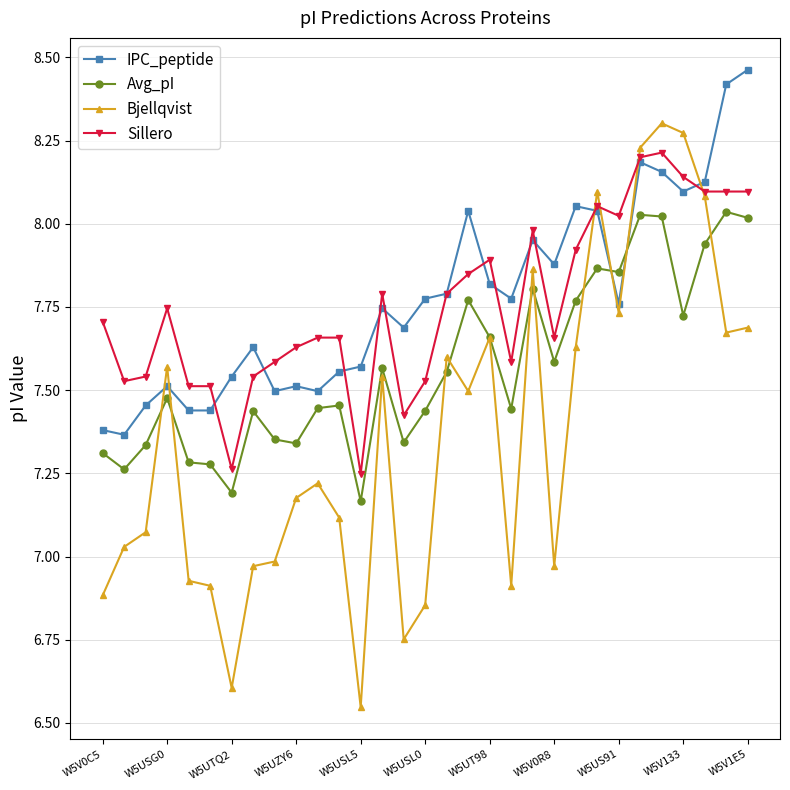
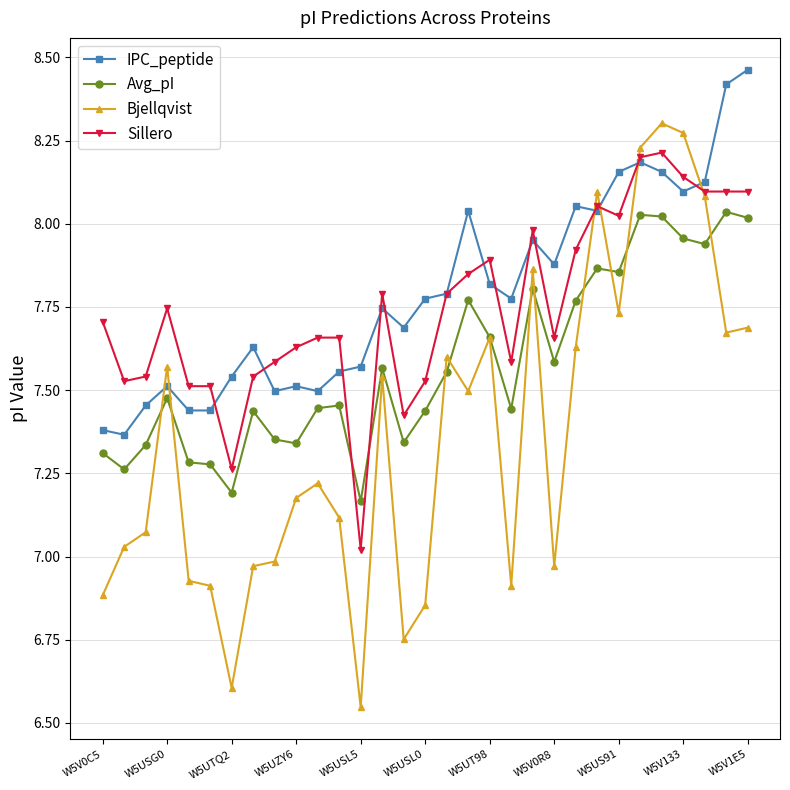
  {
    "IPC_peptide": {
      "W5V0C5": 7.38,
      "W5USG0": 7.51,
      "W5UTQ2": 7.54,
      "W5UZY6": 7.51,
      "W5USL5": 7.57,
      "W5USL0": 7.78,
      "W5UT98": 7.82,
      "W5V0R8": 7.88,
-     "W5US91": 7.76,
+     "W5US91": 8.16,
      "W5V133": 8.10,
      "W5V1E5": 8.46
    },
    "Avg_pI": {
      "W5V0C5": 7.31,
      "W5USG0": 7.48,
      "W5UTQ2": 7.19,
      "W5UZY6": 7.34,
      "W5USL5": 7.17,
      "W5USL0": 7.44,
      "W5V0R8": 7.59,
      "W5US91": 7.86,
-     "W5V133": 7.72,
+     "W5V133": 7.96,
      "W5V1E5": 8.02
    },
    "Bjellqvist": {
      "W5V0C5": 6.88,
      "W5USG0": 7.57,
      "W5UTQ2": 6.61,
      "W5UZY6": 7.18,
      "W5USL5": 6.55,
      "W5USL0": 6.85,
      "W5V0R8": 6.97,
      "W5US91": 7.73,
      "W5V133": 8.27,
      "W5V1E5": 7.69
    },
    "Sillero": {
      "W5V0C5": 7.71,
      "W5USG0": 7.75,
      "W5UTQ2": 7.26,
      "W5UZY6": 7.63,
-     "W5USL5": 7.25,
+     "W5USL5": 7.02,
      "W5USL0": 7.53,
      "W5UT98": 7.89,
      "W5V0R8": 7.66,
      "W5US91": 8.02,
      "W5V133": 8.14,
      "W5V1E5": 8.10
    }
  }
